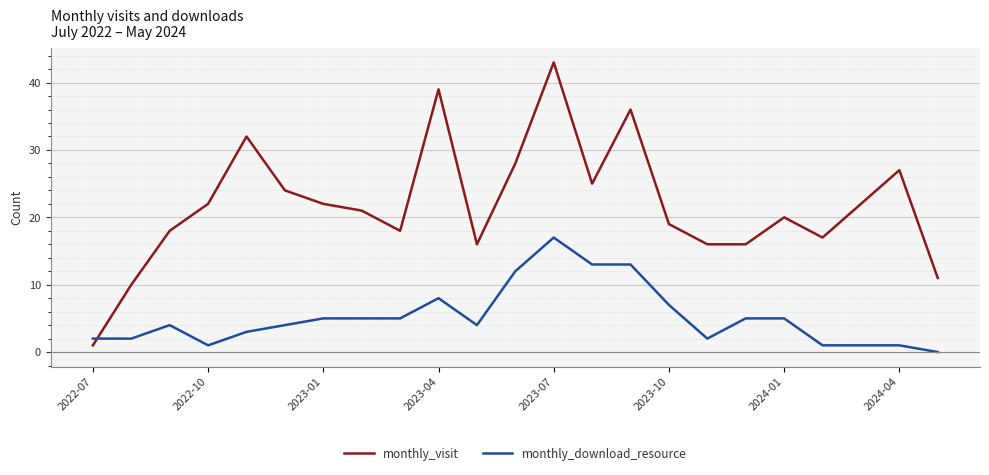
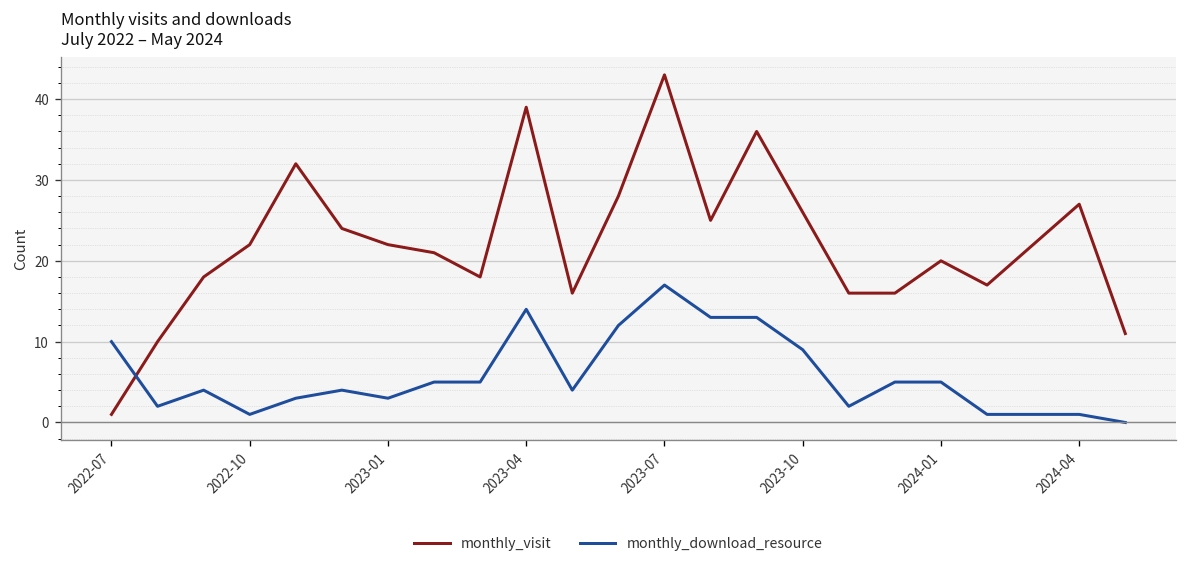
  {
    "monthly_visit": {
      "2022-07": 1,
      "2022-10": 22,
      "2023-01": 22,
      "2023-04": 39,
      "2023-07": 43,
-     "2023-10": 19,
+     "2023-10": 26,
      "2024-01": 20,
      "2024-04": 27
    },
    "monthly_download_resource": {
-     "2022-07": 2,
+     "2022-07": 10,
      "2022-10": 1,
-     "2023-01": 5,
-     "2023-04": 8,
+     "2023-01": 3,
+     "2023-04": 14,
      "2023-07": 17,
-     "2023-10": 7,
+     "2023-10": 9,
      "2024-01": 5,
      "2024-04": 1
    }
  }
